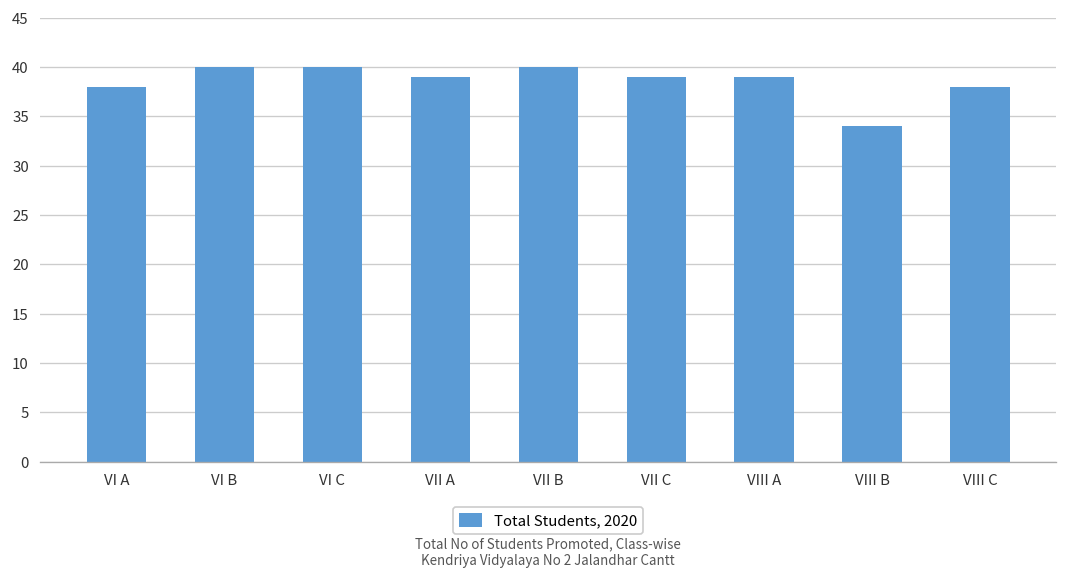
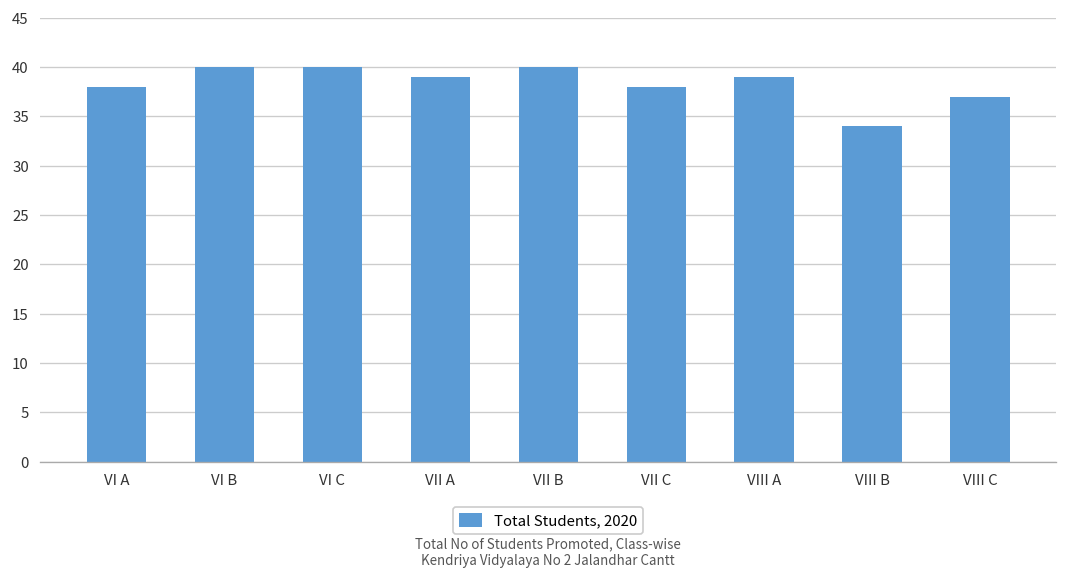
  {
    "VI A": 38,
    "VI B": 40,
    "VI C": 40,
    "VII A": 39,
    "VII B": 40,
-   "VII C": 39,
+   "VII C": 38,
    "VIII A": 39,
    "VIII B": 34,
-   "VIII C": 38
+   "VIII C": 37
  }
